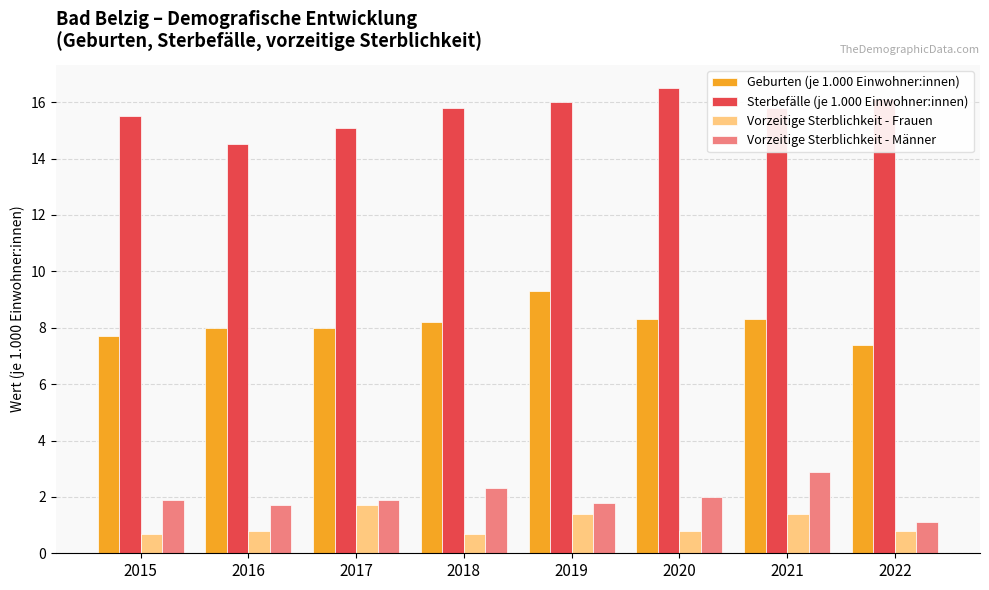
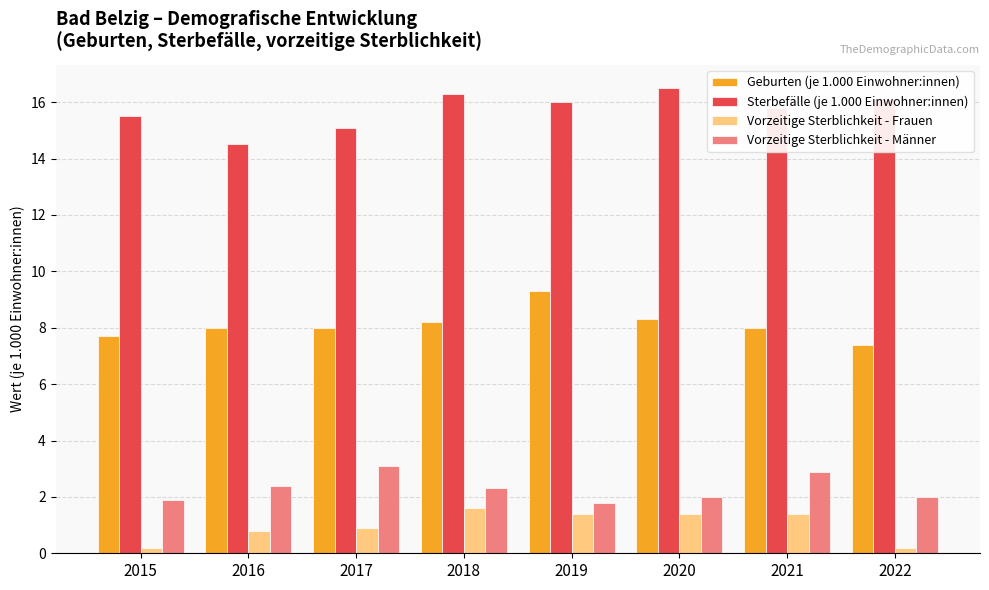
  {
    "Geburten (je 1.000 Einwohner:innen)": {
      "2015": 7.7,
      "2016": 8.0,
      "2017": 8.0,
      "2018": 8.2,
      "2019": 9.3,
      "2020": 8.3,
-     "2021": 8.3,
+     "2021": 8.0,
      "2022": 7.4
    },
    "Sterbefälle (je 1.000 Einwohner:innen)": {
      "2015": 15.5,
      "2016": 14.5,
      "2017": 15.1,
-     "2018": 15.8,
+     "2018": 16.3,
      "2019": 16.0,
      "2020": 16.5
    },
    "Vorzeitige Sterblichkeit - Frauen": {
-     "2015": 0.7,
+     "2015": 0.2,
      "2016": 0.8,
-     "2017": 1.7,
-     "2018": 0.7,
+     "2017": 0.9,
+     "2018": 1.6,
      "2019": 1.4,
-     "2020": 0.8,
+     "2020": 1.4,
      "2021": 1.4,
-     "2022": 0.8
+     "2022": 0.2
    },
    "Vorzeitige Sterblichkeit - Männer": {
      "2015": 1.9,
-     "2016": 1.7,
-     "2017": 1.9,
+     "2016": 2.4,
+     "2017": 3.1,
      "2018": 2.3,
      "2019": 1.8,
      "2020": 2.0,
      "2021": 2.9,
-     "2022": 1.1
+     "2022": 2.0
    }
  }
